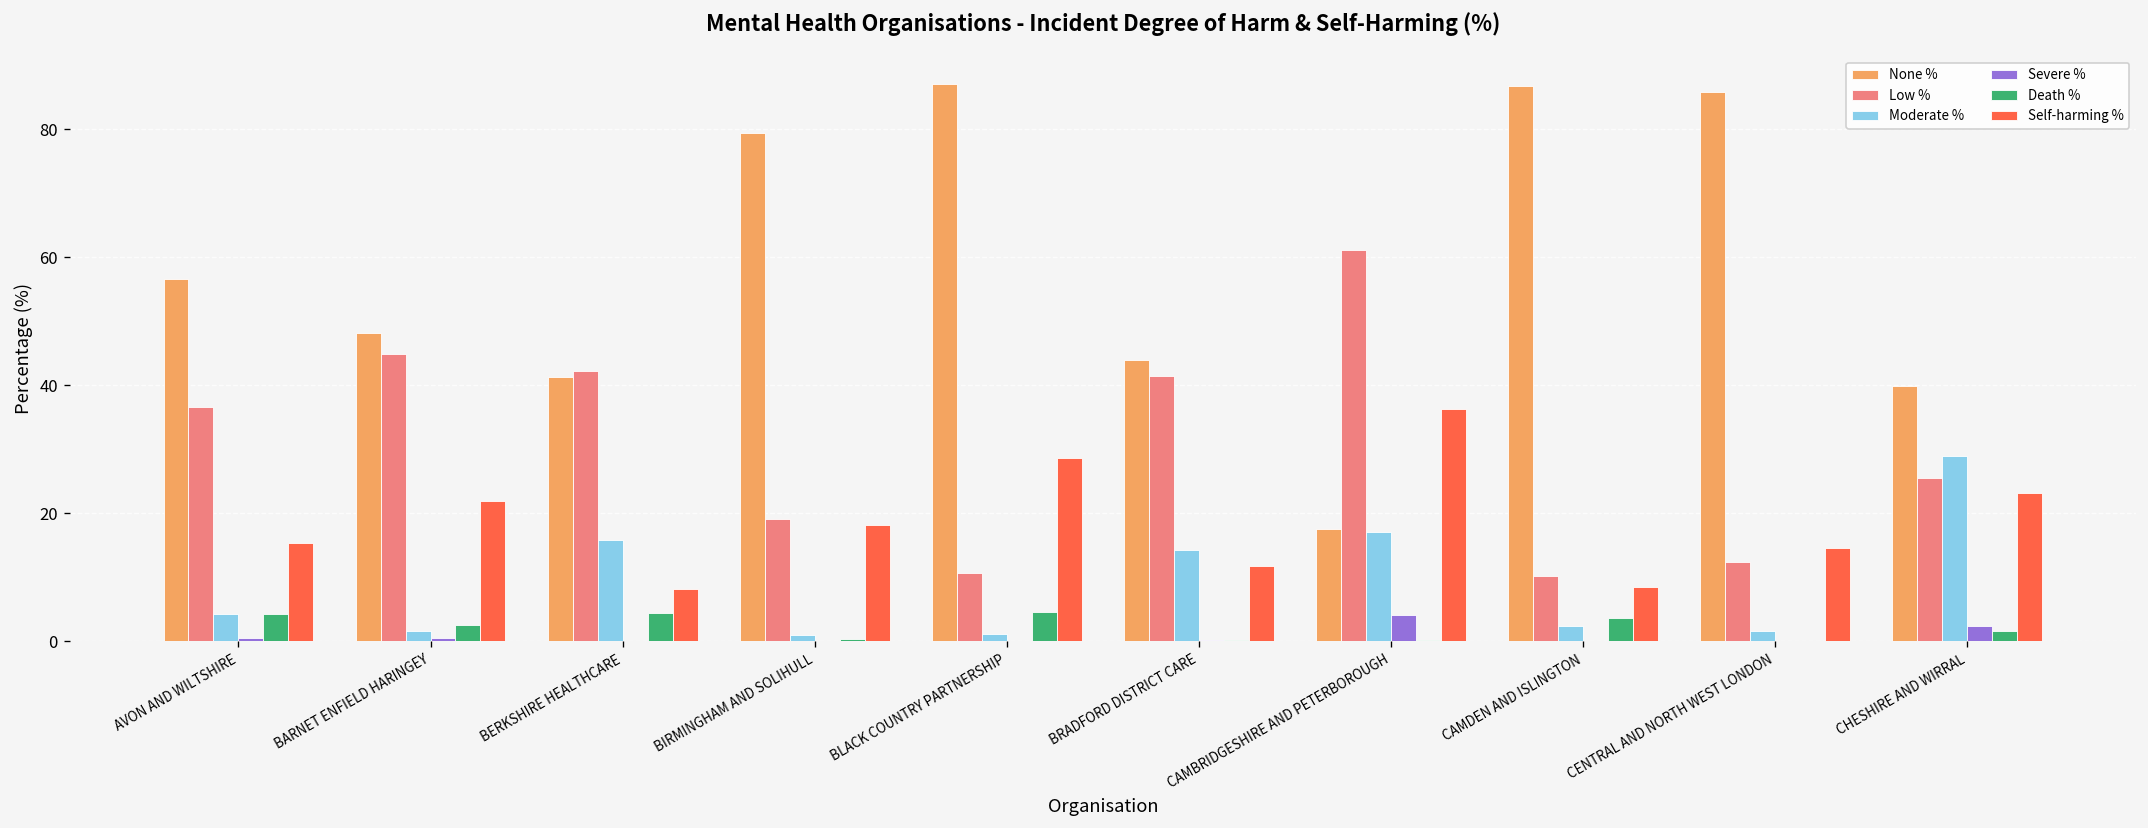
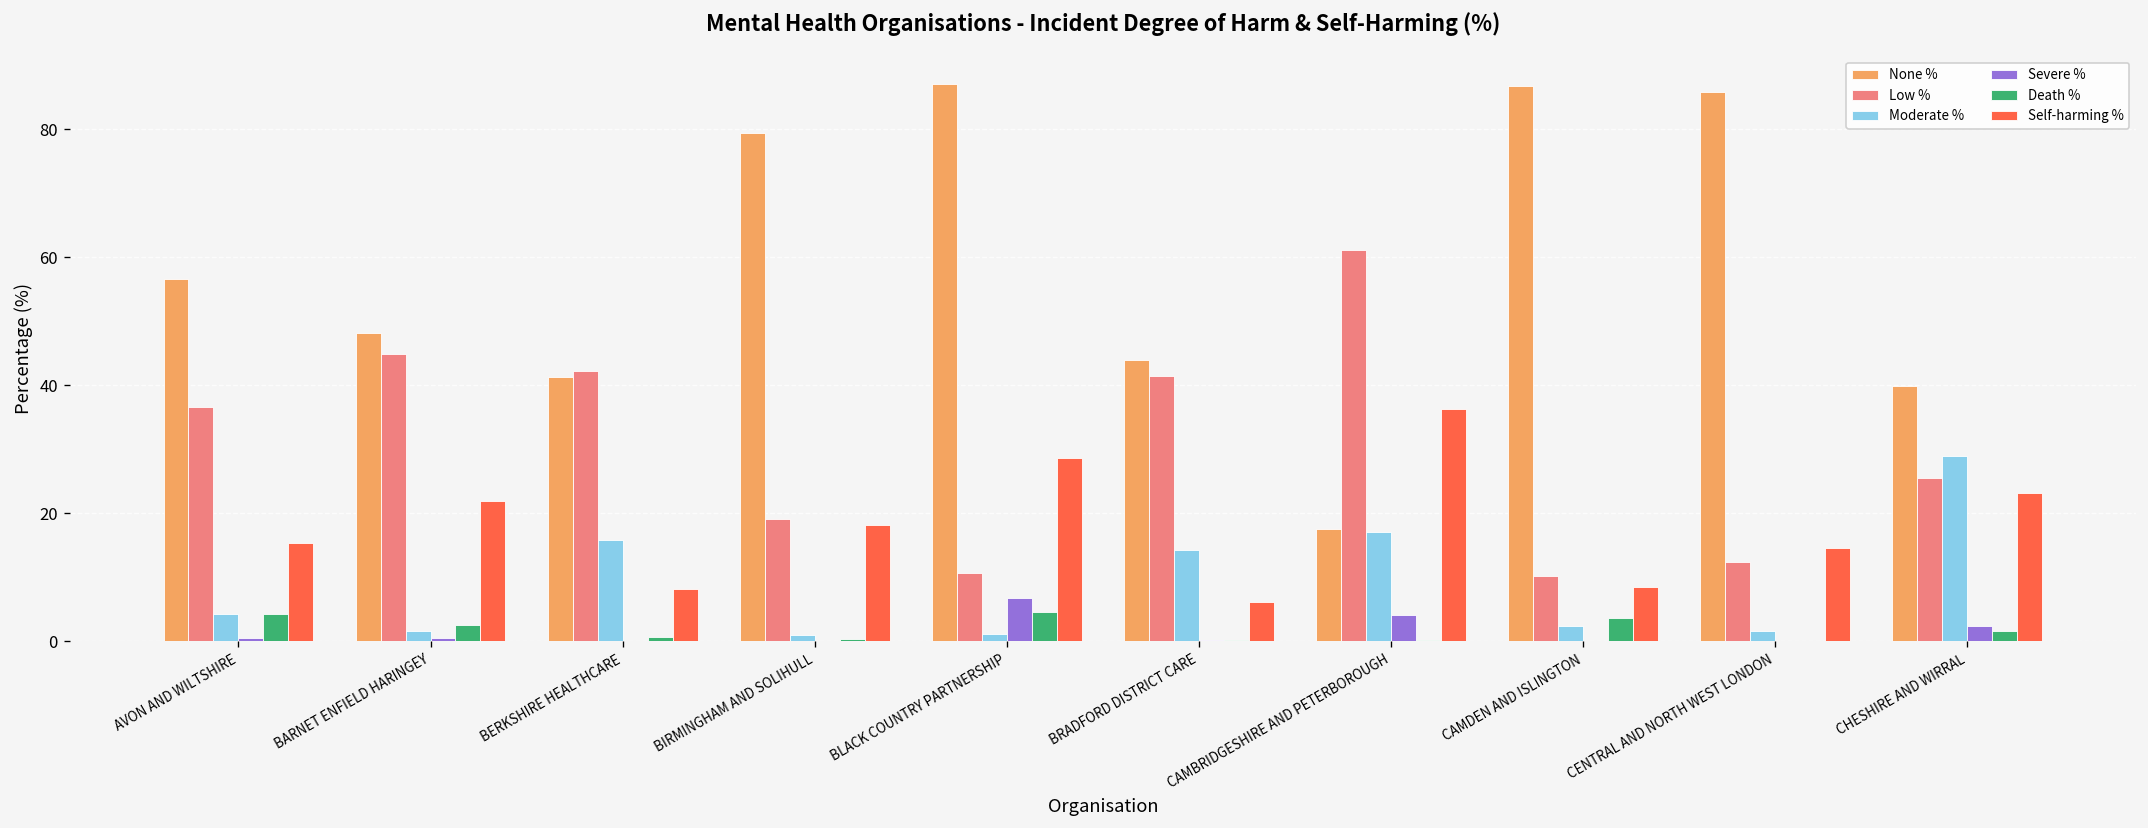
  {
    "Moderate %": {
      "AVON AND WILTSHIRE": 4,
      "BARNET ENFIELD HARINGEY": 2,
      "BERKSHIRE HEALTHCARE": 16,
      "BIRMINGHAM AND SOLIHULL": 1,
      "BLACK COUNTRY PARTNERSHIP": 1,
      "BRADFORD DISTRICT CARE": 14,
      "CAMBRIDGESHIRE AND PETERBOROUGH": 17,
      "CAMDEN AND ISLINGTON": 2,
      "CENTRAL AND NORTH WEST LONDON": 2,
      "CHESHIRE AND WIRRAL": 29
    },
    "Severe %": {
      "AVON AND WILTSHIRE": 1,
-     "BLACK COUNTRY PARTNERSHIP": 0,
+     "BLACK COUNTRY PARTNERSHIP": 7,
      "CAMBRIDGESHIRE AND PETERBOROUGH": 4,
      "CAMDEN AND ISLINGTON": 0,
      "CHESHIRE AND WIRRAL": 2
    },
    "Death %": {
      "AVON AND WILTSHIRE": 4,
      "BARNET ENFIELD HARINGEY": 2,
-     "BERKSHIRE HEALTHCARE": 4,
+     "BERKSHIRE HEALTHCARE": 1,
      "BLACK COUNTRY PARTNERSHIP": 4,
      "CAMDEN AND ISLINGTON": 4,
      "CHESHIRE AND WIRRAL": 2
    },
    "Self-harming %": {
      "AVON AND WILTSHIRE": 15,
      "BARNET ENFIELD HARINGEY": 22,
      "BERKSHIRE HEALTHCARE": 8,
      "BIRMINGHAM AND SOLIHULL": 18,
      "BLACK COUNTRY PARTNERSHIP": 29,
-     "BRADFORD DISTRICT CARE": 12,
+     "BRADFORD DISTRICT CARE": 6,
      "CAMBRIDGESHIRE AND PETERBOROUGH": 36,
      "CAMDEN AND ISLINGTON": 8,
      "CENTRAL AND NORTH WEST LONDON": 15,
      "CHESHIRE AND WIRRAL": 23
    }
  }
